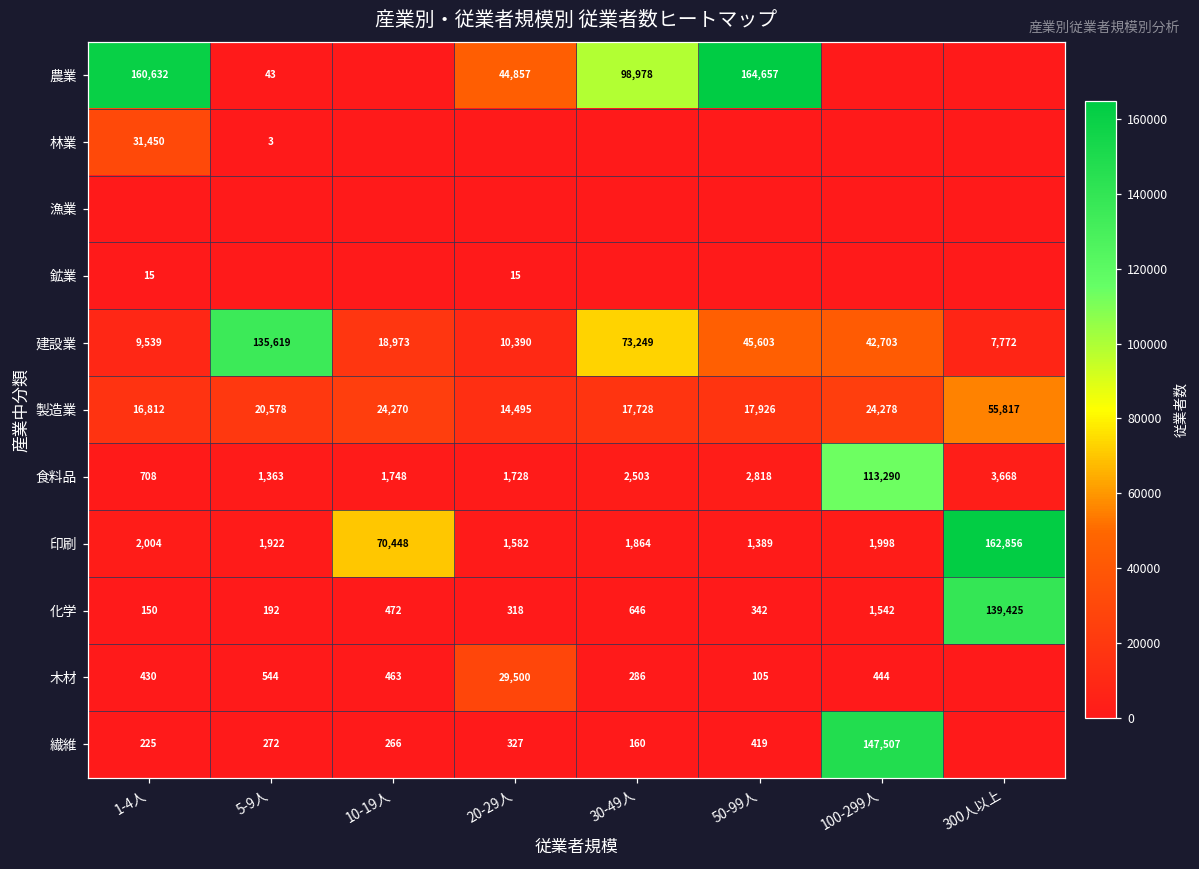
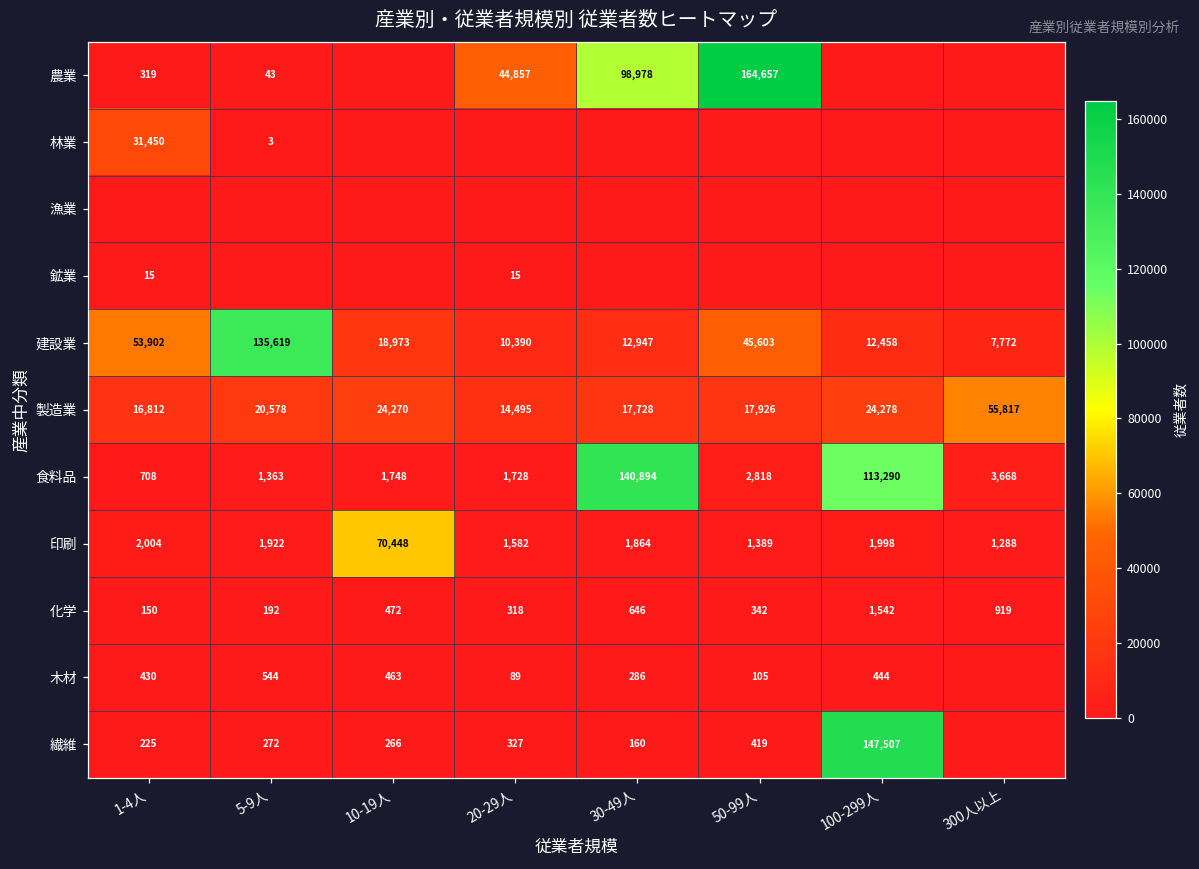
  {
    "農業": {
-     "1-4人": "160,632",
+     "1-4人": "319",
      "5-9人": "43",
      "20-29人": "44,857",
      "30-49人": "98,978",
      "50-99人": "164,657"
    },
    "林業": {
      "1-4人": "31,450",
      "5-9人": "3"
    },
    "鉱業": {
      "1-4人": "15",
      "20-29人": "15"
    },
    "建設業": {
-     "1-4人": "9,539",
+     "1-4人": "53,902",
      "5-9人": "135,619",
      "10-19人": "18,973",
      "20-29人": "10,390",
-     "30-49人": "73,249",
+     "30-49人": "12,947",
      "50-99人": "45,603",
-     "100-299人": "42,703",
+     "100-299人": "12,458",
      "300人以上": "7,772"
    },
    "製造業": {
      "1-4人": "16,812",
      "5-9人": "20,578",
      "10-19人": "24,270",
      "20-29人": "14,495",
      "30-49人": "17,728",
      "50-99人": "17,926",
      "100-299人": "24,278",
      "300人以上": "55,817"
    },
    "食料品": {
      "1-4人": "708",
      "5-9人": "1,363",
      "10-19人": "1,748",
      "20-29人": "1,728",
-     "30-49人": "2,503",
+     "30-49人": "140,894",
      "50-99人": "2,818",
      "100-299人": "113,290",
      "300人以上": "3,668"
    },
    "印刷": {
      "1-4人": "2,004",
      "5-9人": "1,922",
      "10-19人": "70,448",
      "20-29人": "1,582",
      "30-49人": "1,864",
      "50-99人": "1,389",
      "100-299人": "1,998",
-     "300人以上": "162,856"
+     "300人以上": "1,288"
    },
    "化学": {
      "1-4人": "150",
      "5-9人": "192",
      "10-19人": "472",
      "20-29人": "318",
      "30-49人": "646",
      "50-99人": "342",
      "100-299人": "1,542",
-     "300人以上": "139,425"
+     "300人以上": "919"
    },
    "木材": {
      "1-4人": "430",
      "5-9人": "544",
      "10-19人": "463",
-     "20-29人": "29,500",
+     "20-29人": "89",
      "30-49人": "286",
      "50-99人": "105",
      "100-299人": "444"
    },
    "繊維": {
      "1-4人": "225",
      "5-9人": "272",
      "10-19人": "266",
      "20-29人": "327",
      "30-49人": "160",
      "50-99人": "419",
      "100-299人": "147,507"
    }
  }
